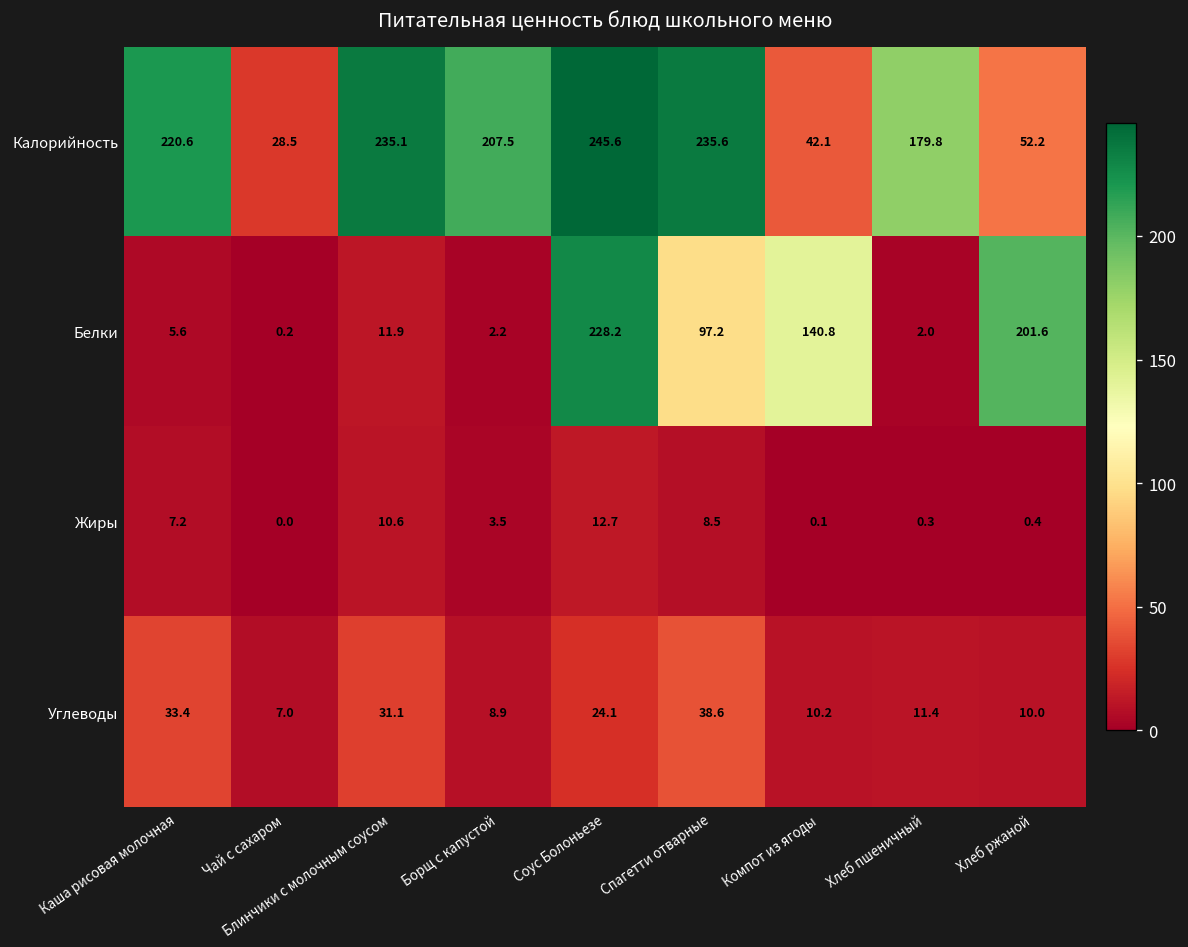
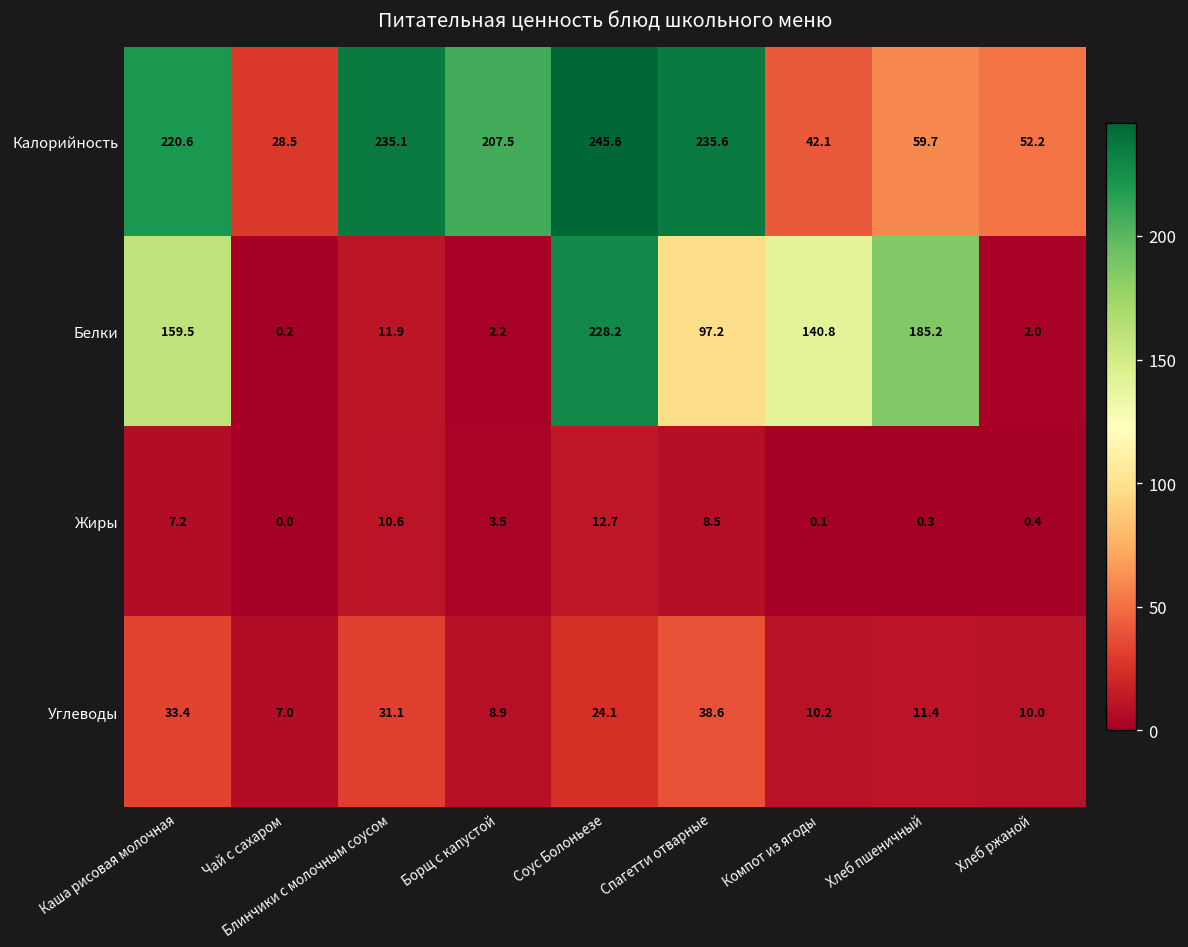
  {
    "Калорийность": {
      "Каша рисовая молочная": 220.6,
      "Чай с сахаром": 28.5,
      "Блинчики с молочным соусом": 235.1,
      "Борщ с капустой": 207.5,
      "Соус Болоньезе": 245.6,
      "Спагетти отварные": 235.6,
      "Компот из ягоды": 42.1,
-     "Хлеб пшеничный": 179.8,
+     "Хлеб пшеничный": 59.7,
      "Хлеб ржаной": 52.2
    },
    "Белки": {
-     "Каша рисовая молочная": 5.6,
+     "Каша рисовая молочная": 159.5,
      "Чай с сахаром": 0.2,
      "Блинчики с молочным соусом": 11.9,
      "Борщ с капустой": 2.2,
      "Соус Болоньезе": 228.2,
      "Спагетти отварные": 97.2,
      "Компот из ягоды": 140.8,
-     "Хлеб пшеничный": 2.0,
-     "Хлеб ржаной": 201.6
+     "Хлеб пшеничный": 185.2,
+     "Хлеб ржаной": 2.0
    },
    "Жиры": {
      "Каша рисовая молочная": 7.2,
      "Чай с сахаром": 0.0,
      "Блинчики с молочным соусом": 10.6,
      "Борщ с капустой": 3.5,
      "Соус Болоньезе": 12.7,
      "Спагетти отварные": 8.5,
      "Компот из ягоды": 0.1,
      "Хлеб пшеничный": 0.3,
      "Хлеб ржаной": 0.4
    },
    "Углеводы": {
      "Каша рисовая молочная": 33.4,
      "Чай с сахаром": 7.0,
      "Блинчики с молочным соусом": 31.1,
      "Борщ с капустой": 8.9,
      "Соус Болоньезе": 24.1,
      "Спагетти отварные": 38.6,
      "Компот из ягоды": 10.2,
      "Хлеб пшеничный": 11.4,
      "Хлеб ржаной": 10.0
    }
  }
